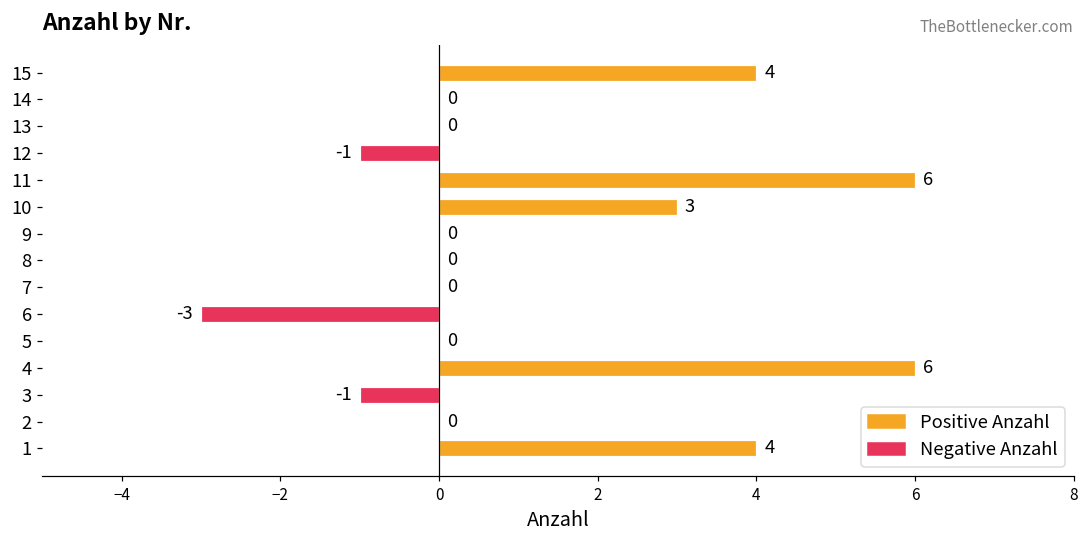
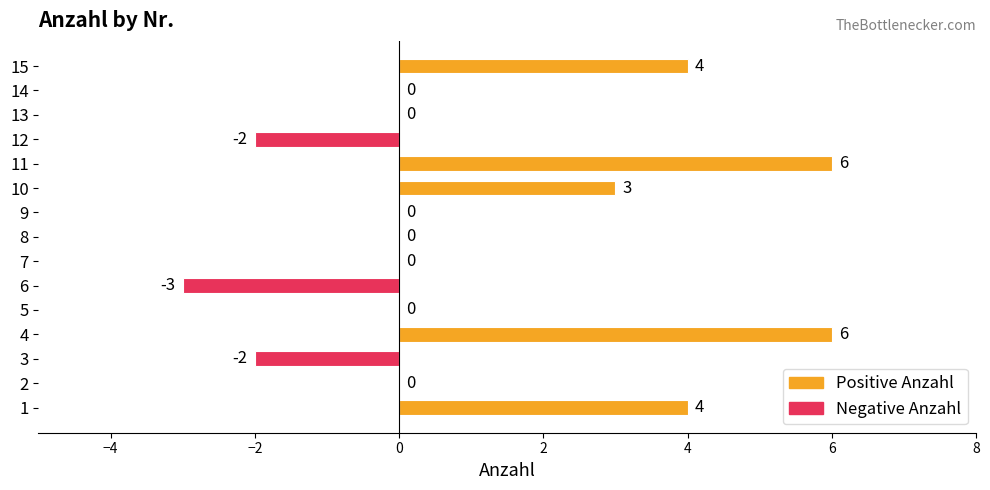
  {
    "15": 4,
    "14": 0,
    "13": 0,
-   "12": -1,
+   "12": -2,
    "11": 6,
    "10": 3,
    "9": 0,
    "8": 0,
    "7": 0,
    "6": -3,
    "5": 0,
    "4": 6,
-   "3": -1,
+   "3": -2,
    "2": 0,
    "1": 4
  }
